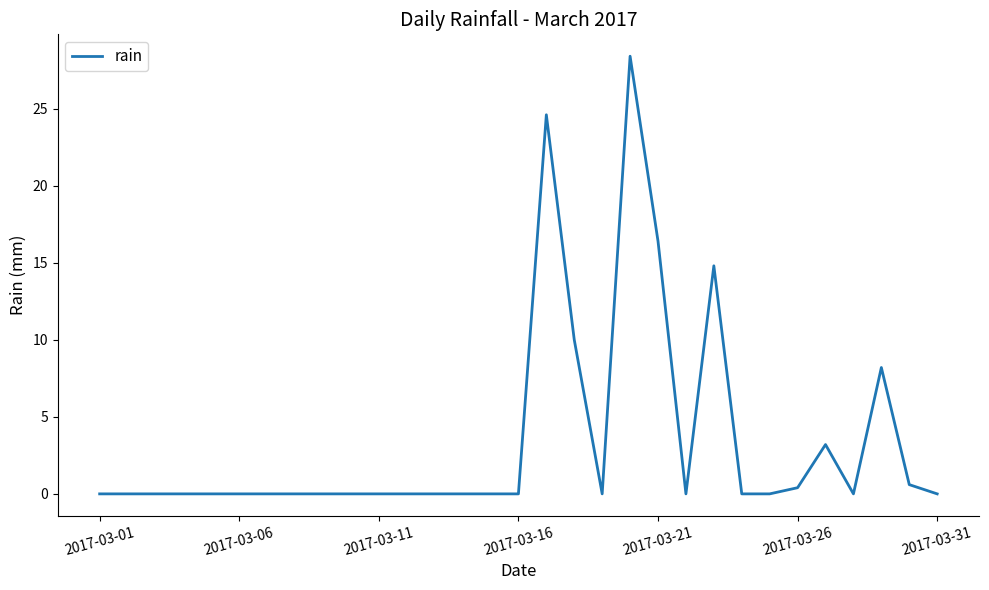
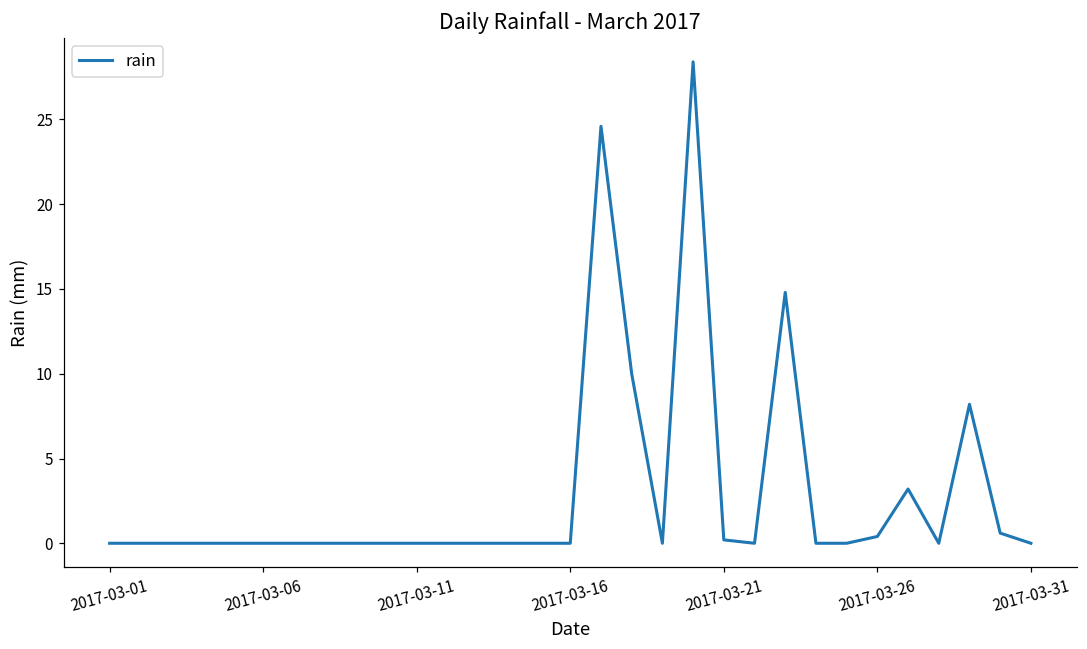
  {
    "2017-03-01": 0.0,
    "2017-03-06": 0.0,
    "2017-03-11": 0.0,
    "2017-03-16": 0.0,
-   "2017-03-21": 16.4,
+   "2017-03-21": 0.2,
    "2017-03-26": 0.4,
    "2017-03-31": 0.0
  }
